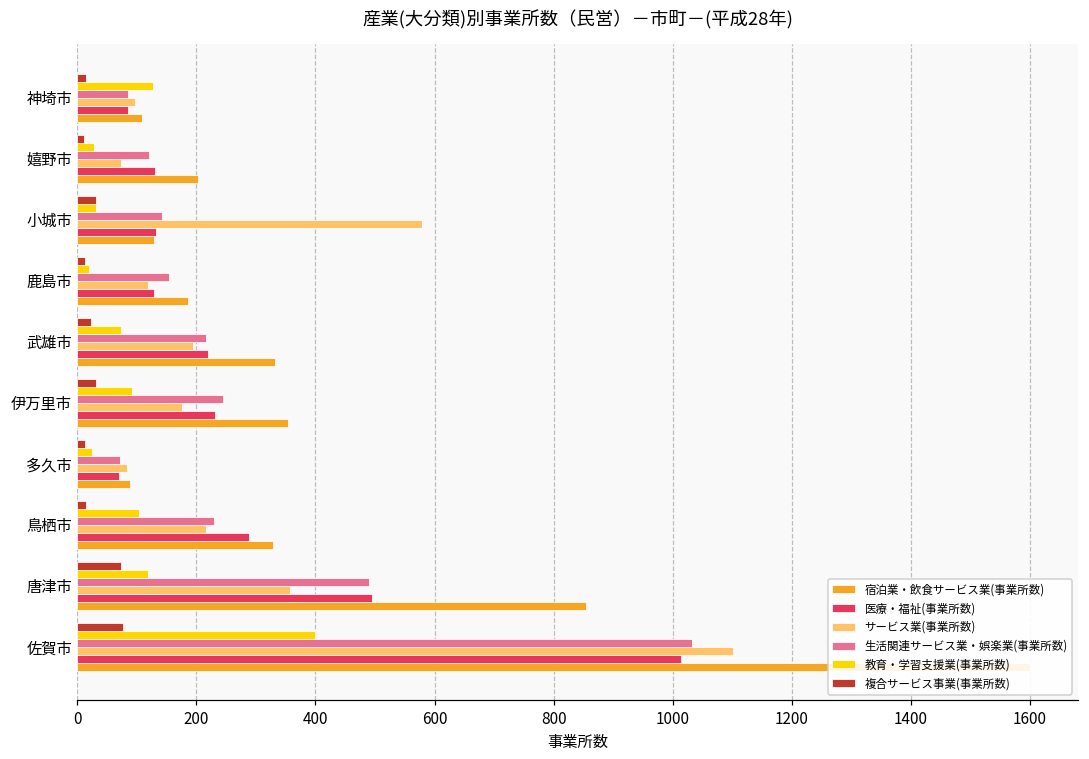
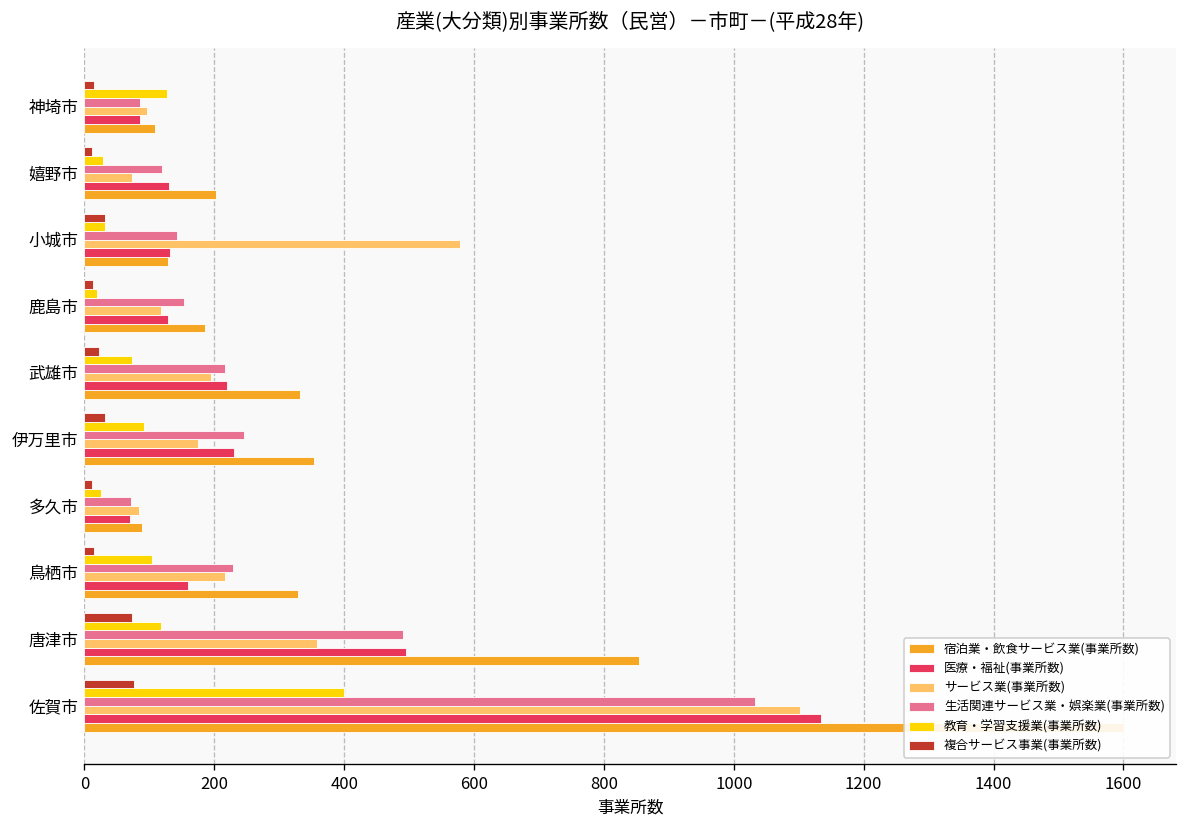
  {
    "宿泊業・飲食サービス業(事業所数)": {
      "神埼市": 110,
      "嬉野市": 200,
      "小城市": 130,
      "鹿島市": 190,
      "武雄市": 330,
      "伊万里市": 350,
      "多久市": 90,
      "鳥栖市": 330,
      "唐津市": 850
    },
    "医療・福祉(事業所数)": {
      "神埼市": 90,
      "嬉野市": 130,
      "小城市": 130,
      "鹿島市": 130,
      "武雄市": 220,
      "伊万里市": 230,
      "多久市": 70,
-     "鳥栖市": 290,
+     "鳥栖市": 160,
      "唐津市": 500,
-     "佐賀市": 1010
+     "佐賀市": 1140
    },
    "サービス業(事業所数)": {
      "神埼市": 100,
      "嬉野市": 70,
      "小城市": 580,
      "鹿島市": 120,
      "武雄市": 200,
      "伊万里市": 180,
      "多久市": 80,
      "鳥栖市": 220,
      "唐津市": 360,
      "佐賀市": 1100
    },
    "生活関連サービス業・娯楽業(事業所数)": {
      "神埼市": 90,
      "嬉野市": 120,
      "小城市": 140,
      "鹿島市": 150,
      "武雄市": 220,
      "伊万里市": 250,
      "多久市": 70,
      "鳥栖市": 230,
      "唐津市": 490,
      "佐賀市": 1030
    },
    "教育・学習支援業(事業所数)": {
      "神埼市": 130,
      "嬉野市": 30,
      "小城市": 30,
      "鹿島市": 20,
      "武雄市": 70,
      "伊万里市": 90,
      "多久市": 30,
      "鳥栖市": 100,
      "唐津市": 120,
      "佐賀市": 400
    },
    "複合サービス事業(事業所数)": {
      "神埼市": 20,
      "嬉野市": 10,
      "小城市": 30,
      "鹿島市": 10,
      "武雄市": 20,
      "伊万里市": 30,
      "多久市": 10,
      "鳥栖市": 10,
      "唐津市": 70,
      "佐賀市": 80
    }
  }
